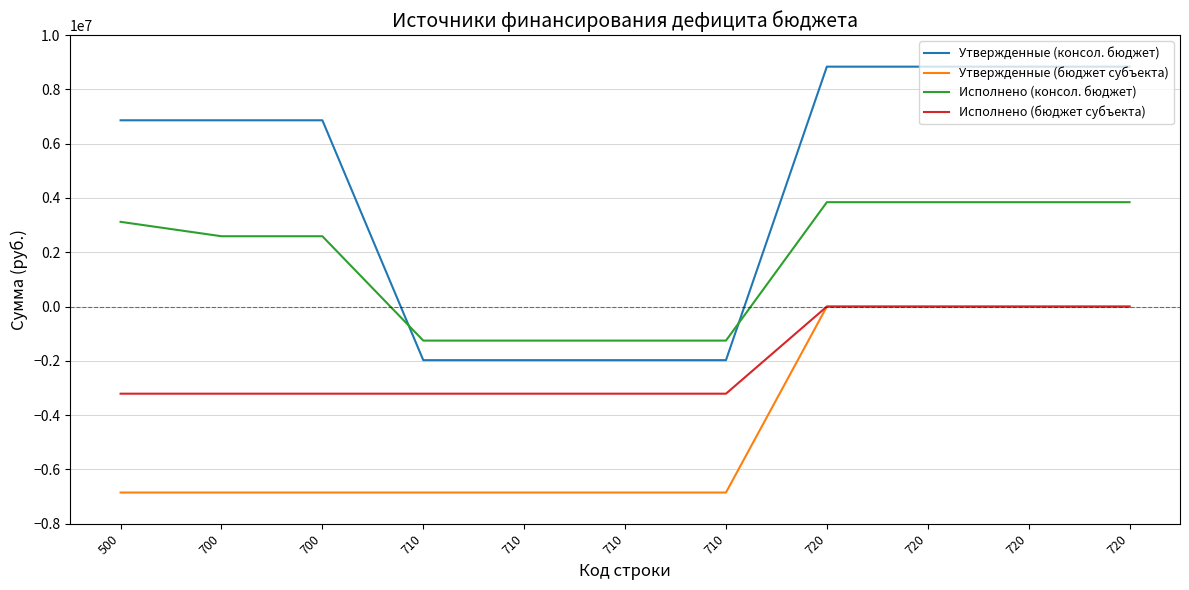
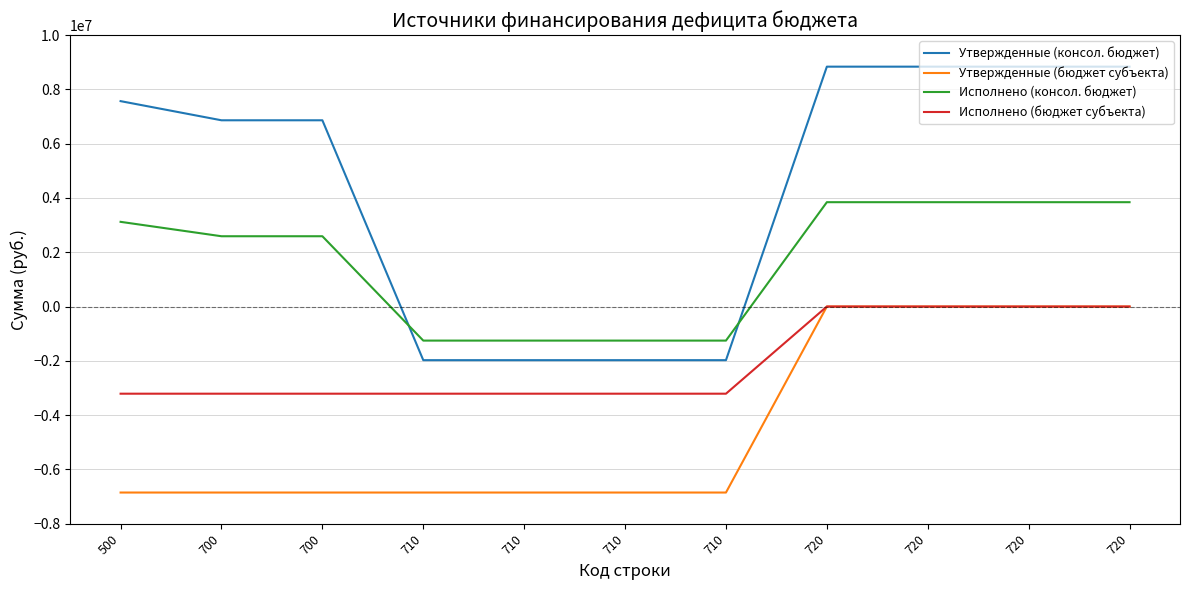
  {
    "Утвержденные (консол. бюджет)": {
-     "500": 6900000
+     "500": 7600000
    },
    "Утвержденные (бюджет субъекта)": {
      "500": -6900000
    },
    "Исполнено (консол. бюджет)": {
      "500": 3100000
    },
    "Исполнено (бюджет субъекта)": {
      "500": -3200000
    }
  }
